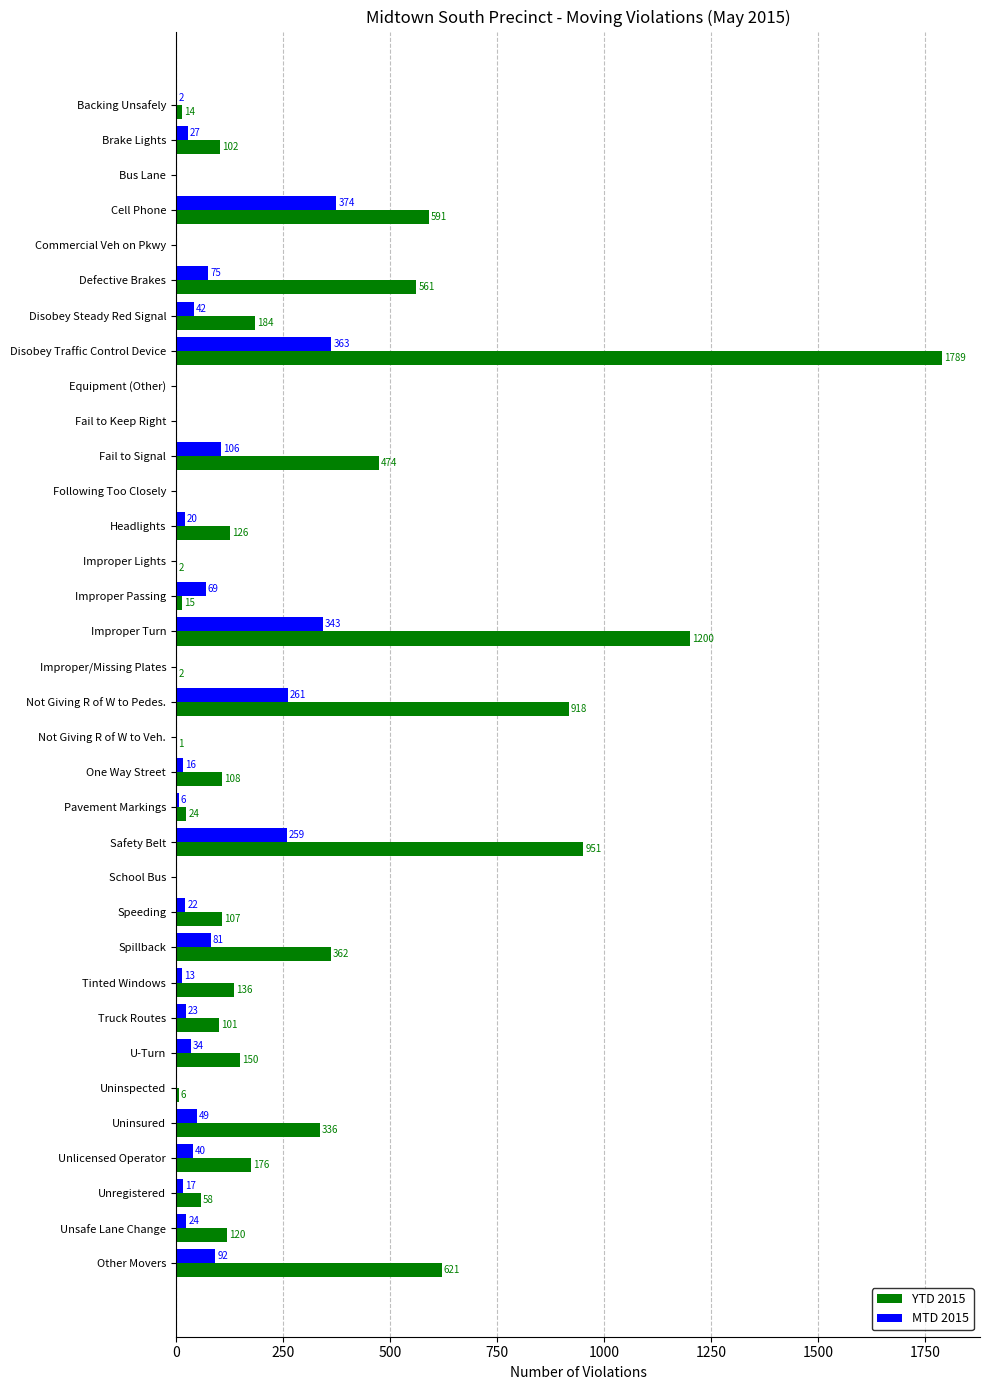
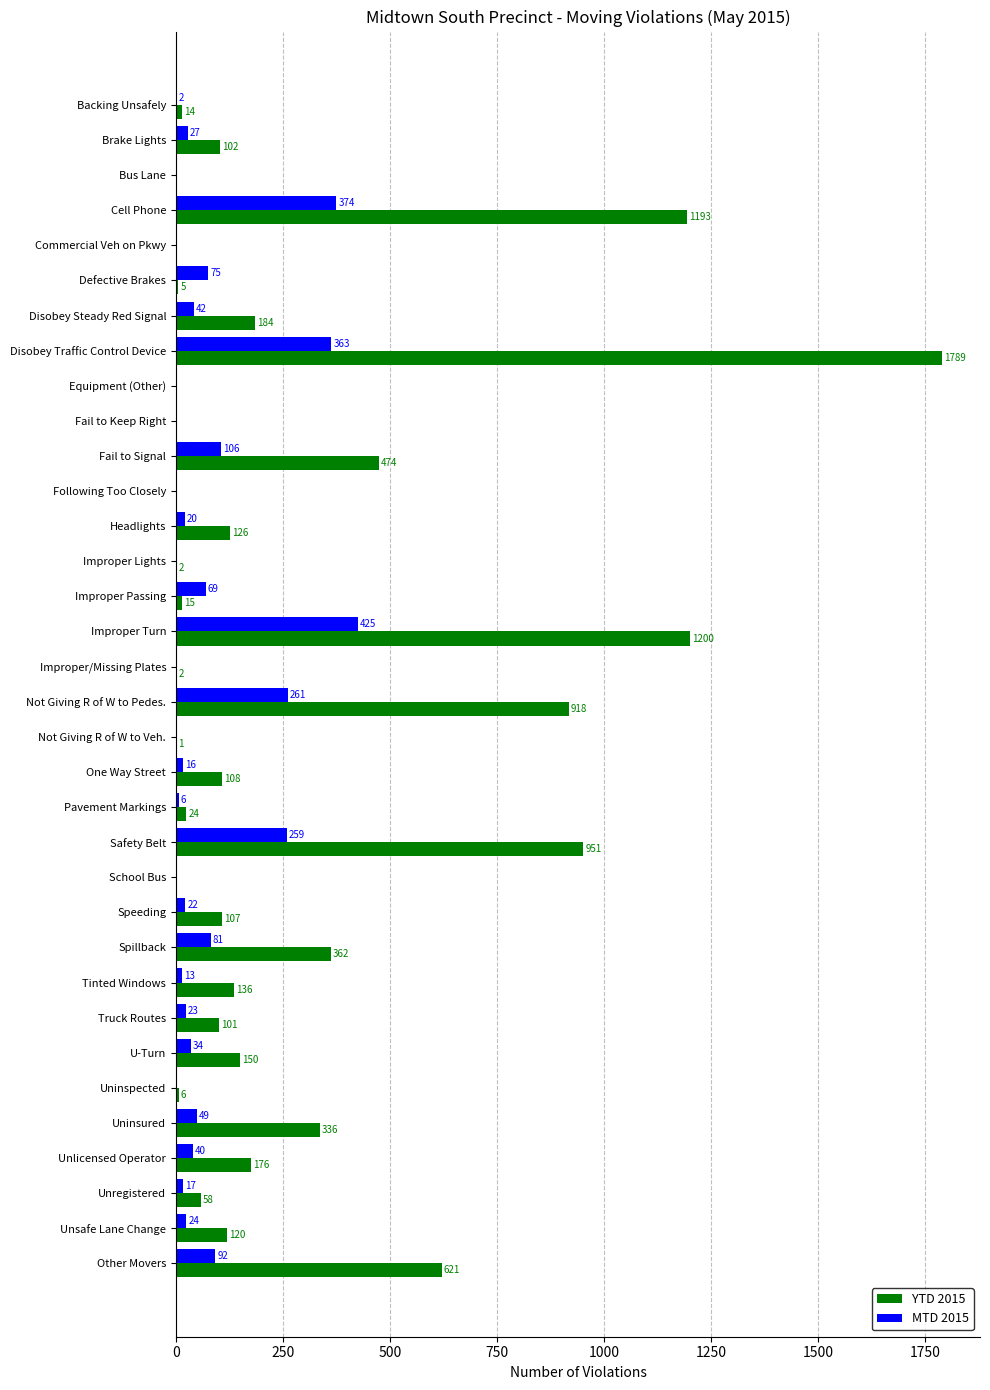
  {
    "YTD 2015": {
      "Backing Unsafely": 14,
      "Brake Lights": 102,
-     "Cell Phone": 591,
-     "Defective Brakes": 561,
+     "Cell Phone": 1193,
+     "Defective Brakes": 5,
      "Disobey Steady Red Signal": 184,
      "Disobey Traffic Control Device": 1789,
      "Fail to Signal": 474,
      "Headlights": 126,
      "Improper Lights": 2,
      "Improper Passing": 15,
      "Improper Turn": 1200,
      "Improper/Missing Plates": 2,
      "Not Giving R of W to Pedes.": 918,
      "Not Giving R of W to Veh.": 1,
      "One Way Street": 108,
      "Pavement Markings": 24,
      "Safety Belt": 951,
      "Speeding": 107,
      "Spillback": 362,
      "Tinted Windows": 136,
      "Truck Routes": 101,
      "U-Turn": 150,
      "Uninspected": 6,
      "Uninsured": 336,
      "Unlicensed Operator": 176,
      "Unregistered": 58,
      "Unsafe Lane Change": 120,
      "Other Movers": 621
    },
    "MTD 2015": {
      "Backing Unsafely": 2,
      "Brake Lights": 27,
      "Cell Phone": 374,
      "Defective Brakes": 75,
      "Disobey Steady Red Signal": 42,
      "Disobey Traffic Control Device": 363,
      "Fail to Signal": 106,
      "Headlights": 20,
      "Improper Passing": 69,
-     "Improper Turn": 343,
+     "Improper Turn": 425,
      "Not Giving R of W to Pedes.": 261,
      "One Way Street": 16,
      "Pavement Markings": 6,
      "Safety Belt": 259,
      "Speeding": 22,
      "Spillback": 81,
      "Tinted Windows": 13,
      "Truck Routes": 23,
      "U-Turn": 34,
      "Uninsured": 49,
      "Unlicensed Operator": 40,
      "Unregistered": 17,
      "Unsafe Lane Change": 24,
      "Other Movers": 92
    }
  }
